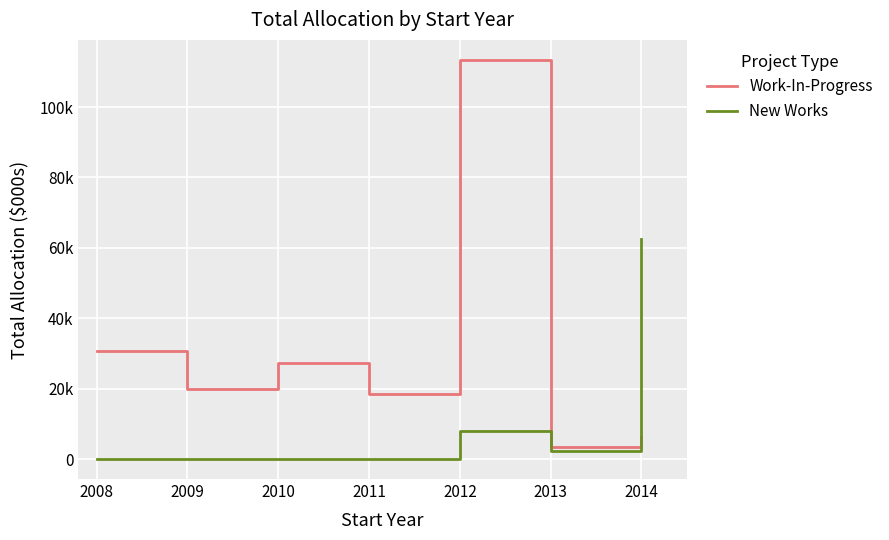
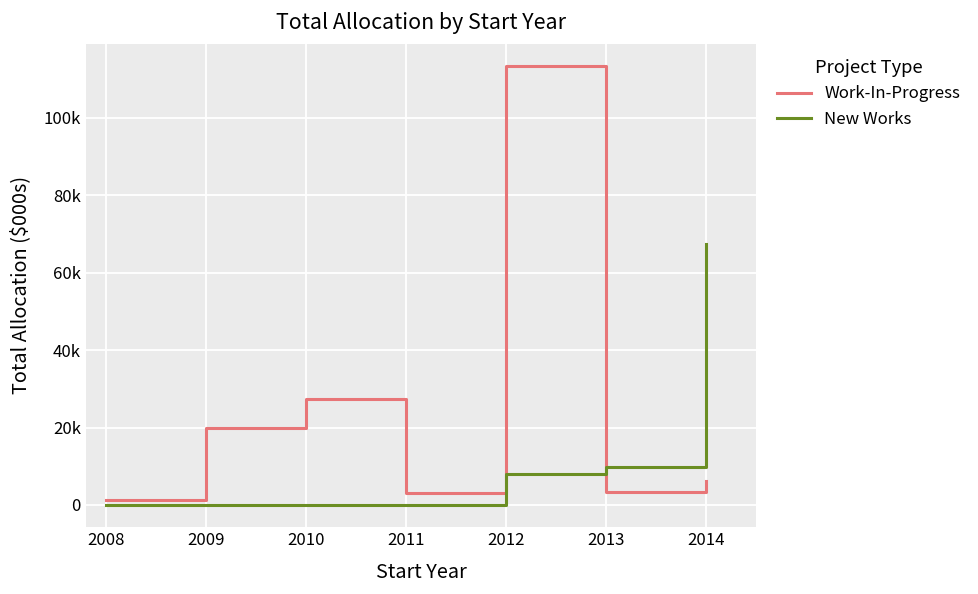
  {
    "Work-In-Progress": {
-     "2008": 31000,
+     "2008": 1000,
      "2009": 20000,
      "2010": 27000,
-     "2011": 19000,
+     "2011": 3000,
      "2012": 113000,
      "2013": 3000,
      "2014": 6000
    },
    "New Works": {
      "2008": 0,
      "2009": 0,
      "2010": 0,
      "2011": 0,
      "2012": 8000,
-     "2013": 2000,
-     "2014": 63000
+     "2013": 10000,
+     "2014": 67000
    }
  }
